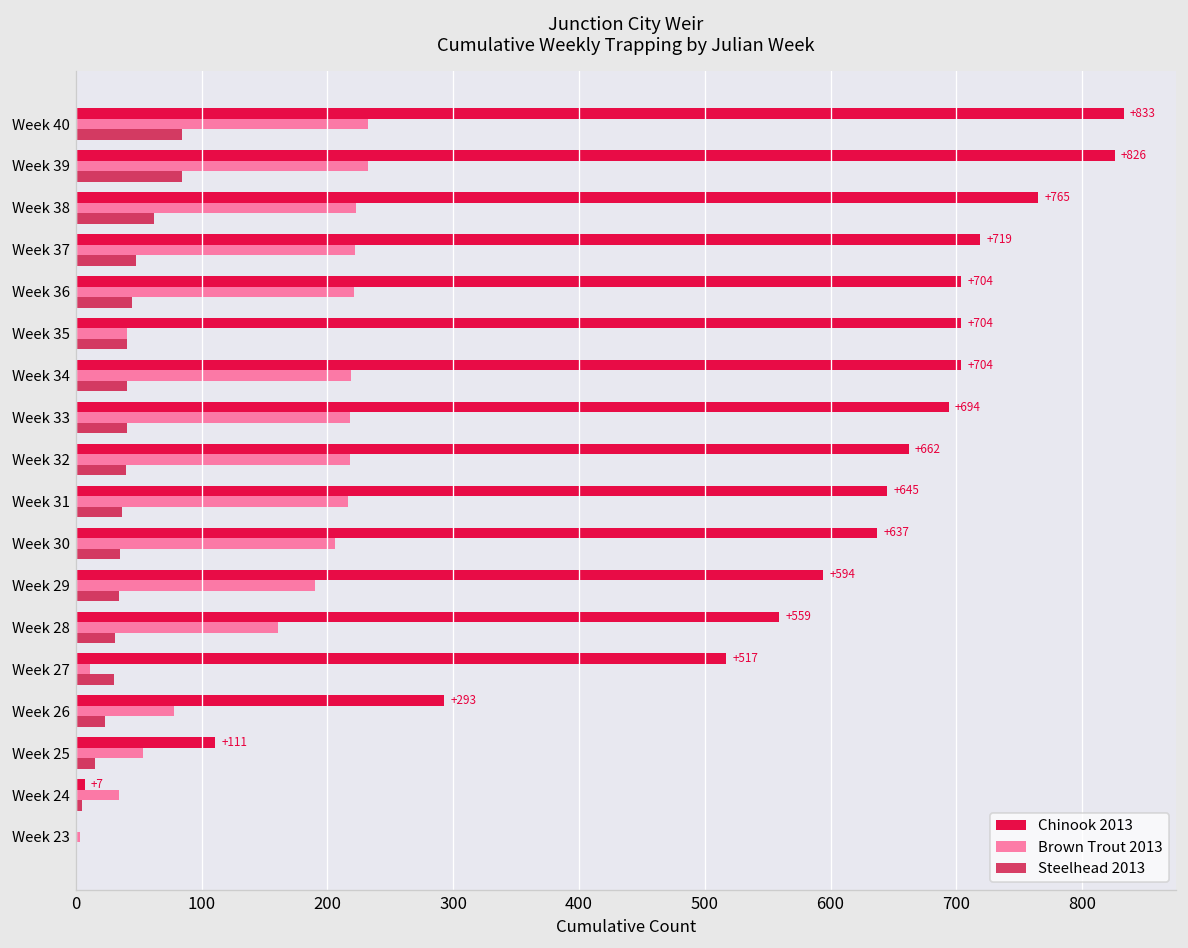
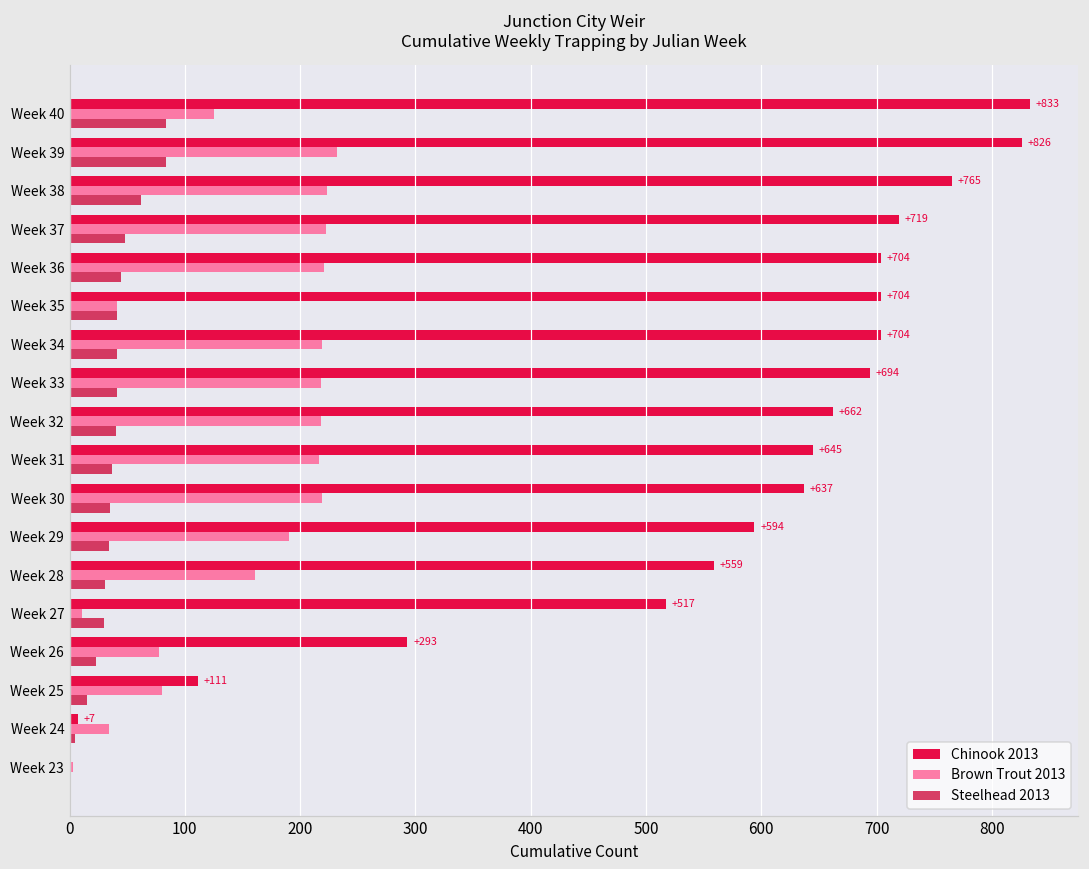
  {
    "Brown Trout 2013": {
-     "Week 40": 232,
+     "Week 40": 125,
      "Week 39": 232,
      "Week 38": 223,
      "Week 37": 222,
      "Week 36": 221,
      "Week 35": 41,
      "Week 34": 219,
      "Week 33": 218,
      "Week 32": 218,
      "Week 31": 216,
-     "Week 30": 206,
+     "Week 30": 219,
      "Week 29": 190,
      "Week 28": 161,
      "Week 27": 11,
      "Week 26": 78,
-     "Week 25": 53,
+     "Week 25": 80,
      "Week 24": 34,
      "Week 23": 3
    }
  }
